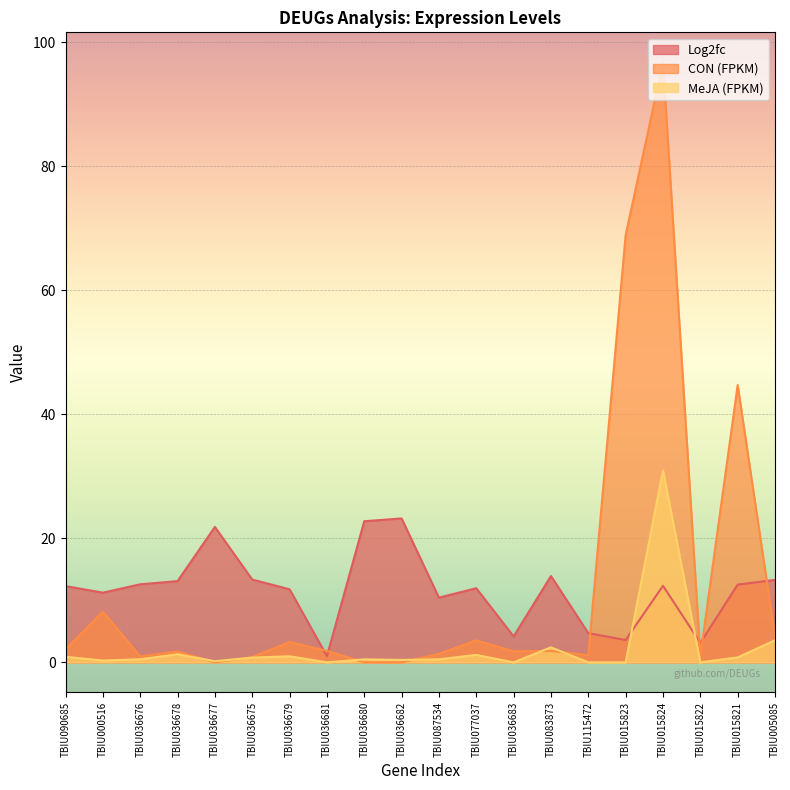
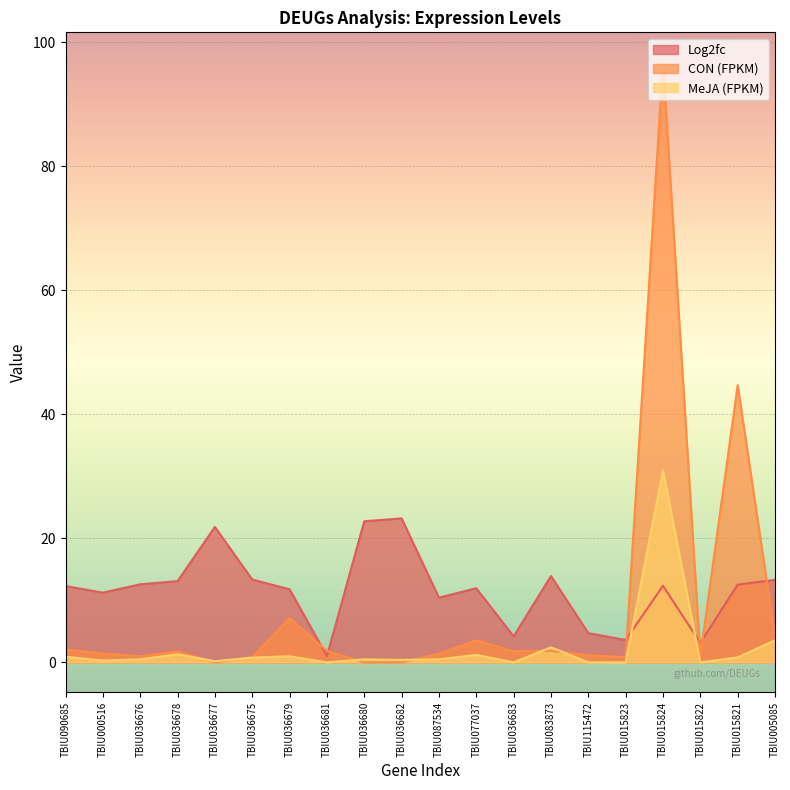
  {
    "Log2fc": {
      "TBIU090685": 12,
      "TBIU000516": 11,
      "TBIU036676": 13,
      "TBIU036678": 13,
      "TBIU036677": 22,
      "TBIU036675": 13,
      "TBIU036679": 12,
      "TBIU036681": 1,
      "TBIU036680": 23,
      "TBIU036682": 23,
      "TBIU087534": 10,
      "TBIU077037": 12,
      "TBIU036683": 4,
      "TBIU083873": 14,
      "TBIU115472": 5,
      "TBIU015823": 4,
      "TBIU015824": 12,
      "TBIU015822": 3,
      "TBIU015821": 13,
      "TBIU005085": 13
    },
    "CON (FPKM)": {
      "TBIU090685": 2,
-     "TBIU000516": 8,
+     "TBIU000516": 1,
      "TBIU036676": 1,
      "TBIU036678": 2,
-     "TBIU036679": 3,
+     "TBIU036679": 7,
      "TBIU036681": 2,
      "TBIU036680": 0,
      "TBIU087534": 1,
      "TBIU077037": 4,
      "TBIU036683": 2,
      "TBIU083873": 2,
      "TBIU115472": 1,
-     "TBIU015823": 69,
+     "TBIU015823": 1,
      "TBIU015822": 1,
      "TBIU015821": 45,
      "TBIU005085": 4
    },
    "MeJA (FPKM)": {
      "TBIU090685": 1,
      "TBIU000516": 0,
      "TBIU036676": 1,
      "TBIU036678": 1,
      "TBIU036679": 1,
      "TBIU036681": 0,
      "TBIU036680": 0,
      "TBIU087534": 0,
      "TBIU077037": 1,
      "TBIU036683": 0,
      "TBIU083873": 2,
      "TBIU115472": 0,
      "TBIU015823": 0,
      "TBIU015824": 31,
      "TBIU015822": 0,
      "TBIU015821": 1,
      "TBIU005085": 4
    }
  }
